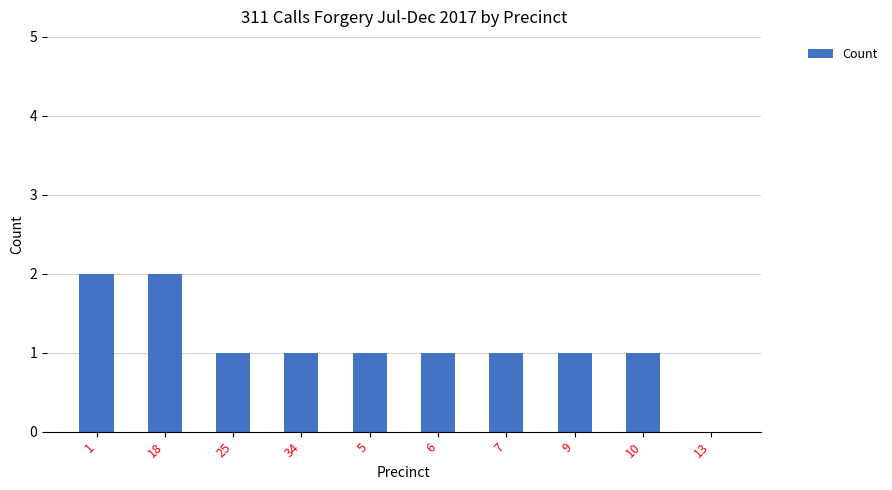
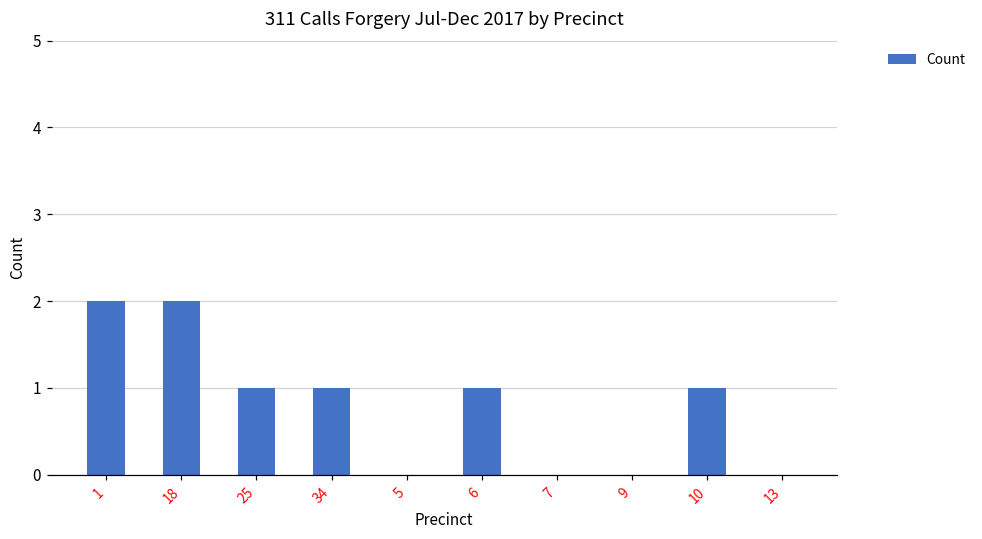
  {
    "1": 2,
    "18": 2,
    "25": 1,
    "34": 1,
-   "5": 1,
+   "5": 0,
    "6": 1,
-   "7": 1,
-   "9": 1,
+   "7": 0,
+   "9": 0,
    "10": 1,
    "13": 0
  }
